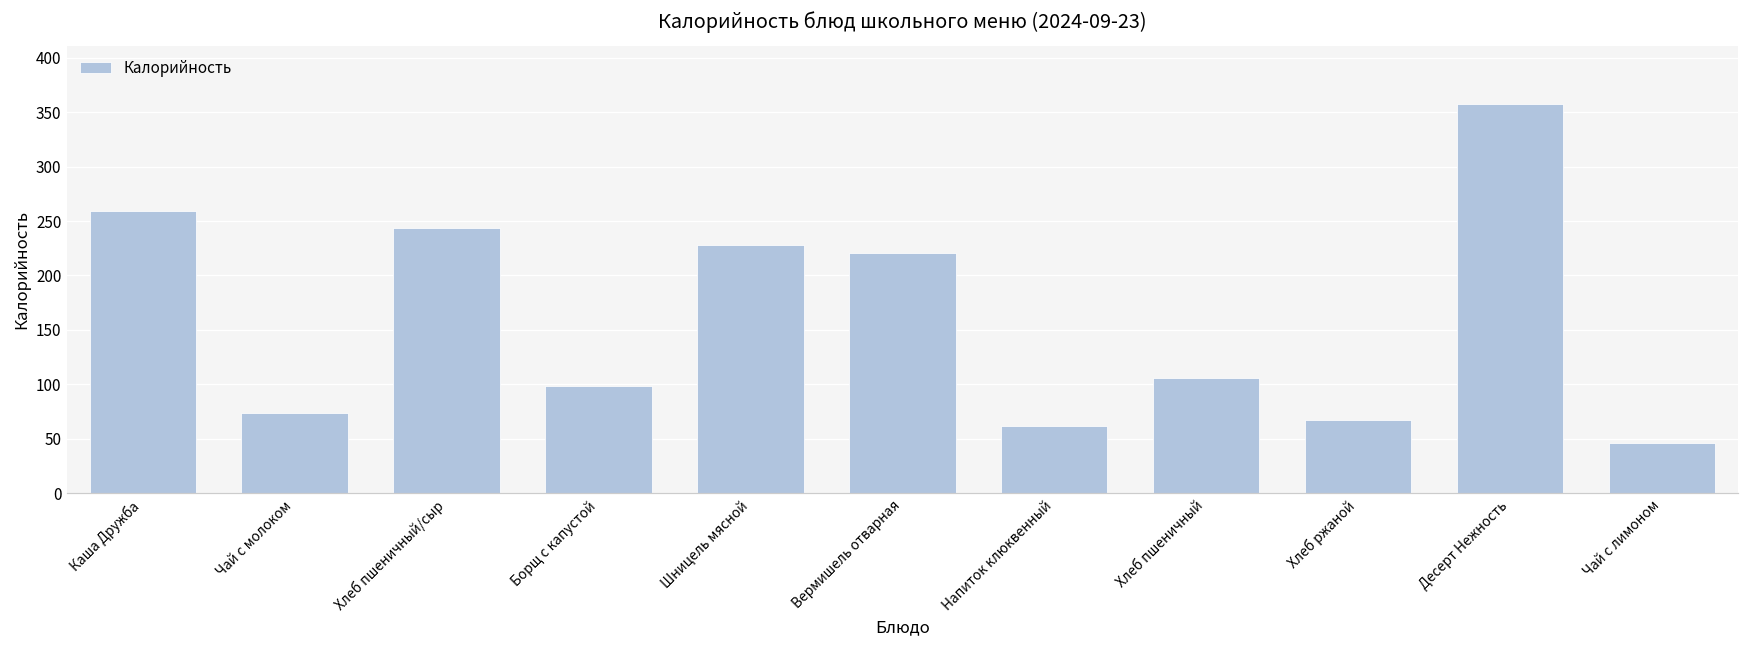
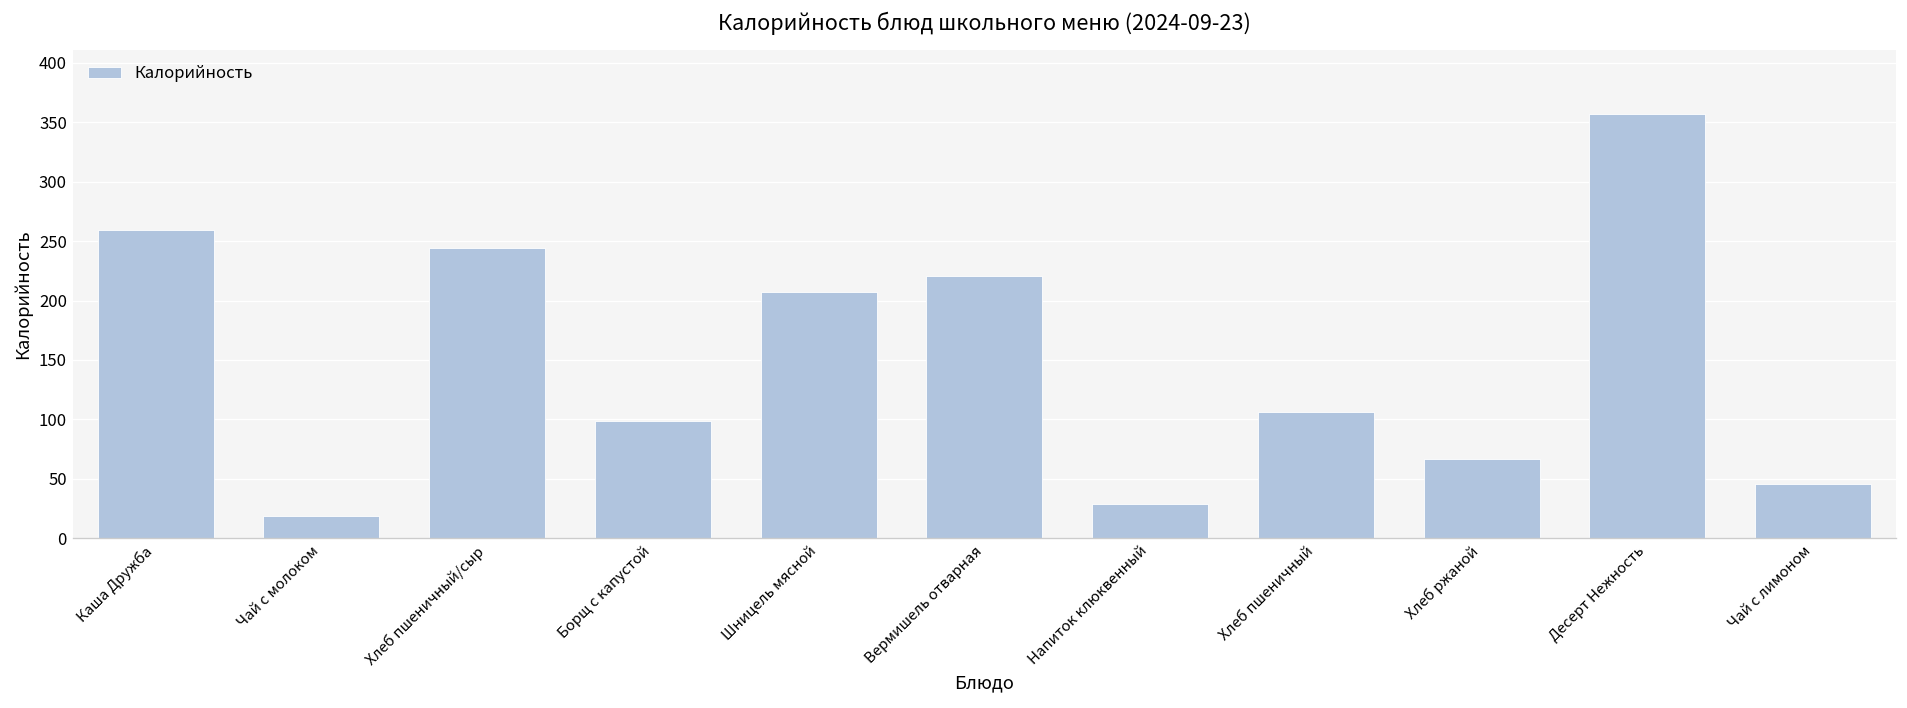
  {
    "Каша Дружба": 260,
-   "Чай с молоком": 70,
+   "Чай с молоком": 20,
    "Хлеб пшеничный/сыр": 240,
    "Борщ с капустой": 100,
-   "Шницель мясной": 230,
+   "Шницель мясной": 210,
    "Вермишель отварная": 220,
-   "Напиток клюквенный": 60,
+   "Напиток клюквенный": 30,
    "Хлеб пшеничный": 110,
    "Хлеб ржаной": 70,
    "Десерт Нежность": 360,
    "Чай с лимоном": 50
  }
